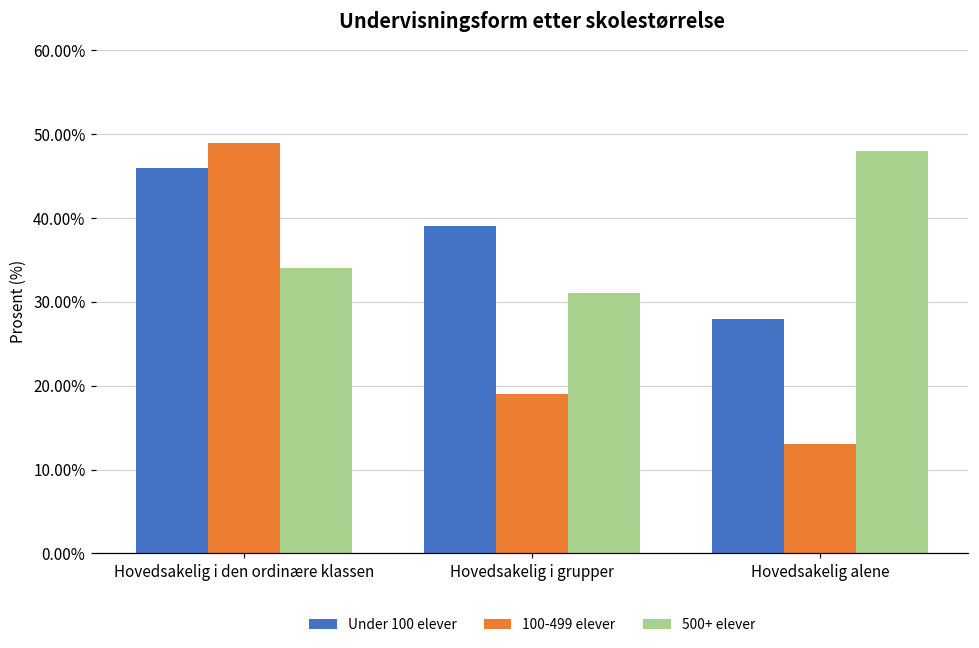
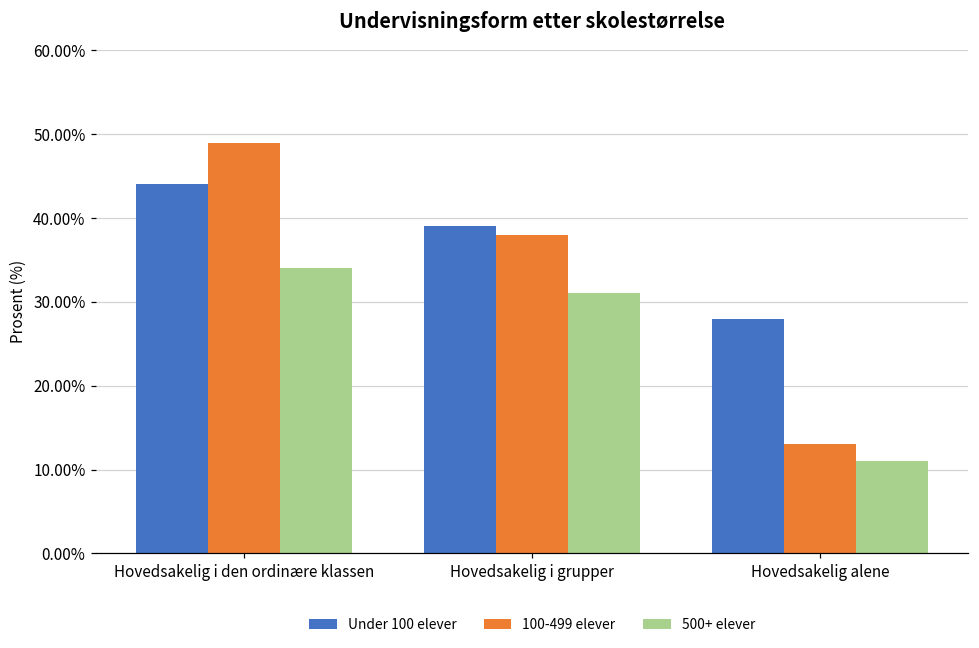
  {
    "Under 100 elever": {
-     "Hovedsakelig i den ordinære klassen": "46%",
+     "Hovedsakelig i den ordinære klassen": "44%",
      "Hovedsakelig i grupper": "39%",
      "Hovedsakelig alene": "28%"
    },
    "100-499 elever": {
      "Hovedsakelig i den ordinære klassen": "49%",
-     "Hovedsakelig i grupper": "19%",
+     "Hovedsakelig i grupper": "38%",
      "Hovedsakelig alene": "13%"
    },
    "500+ elever": {
      "Hovedsakelig i den ordinære klassen": "34%",
      "Hovedsakelig i grupper": "31%",
-     "Hovedsakelig alene": "48%"
+     "Hovedsakelig alene": "11%"
    }
  }
